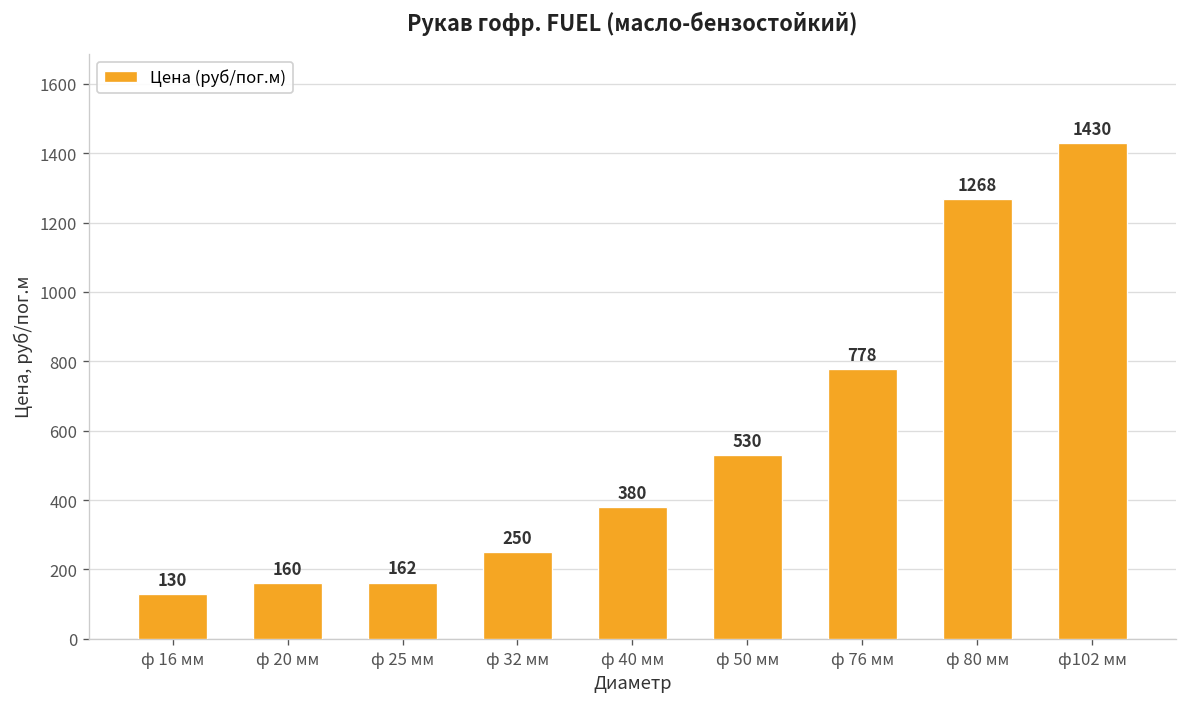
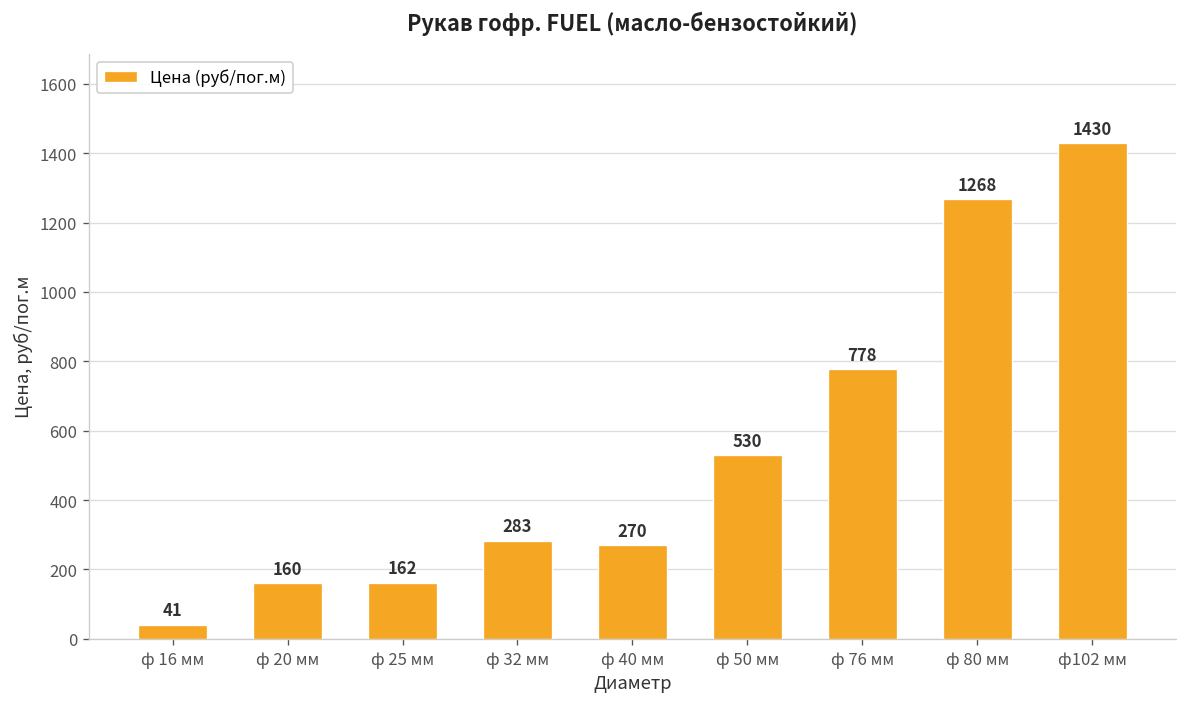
  {
-   "ф 16 мм": 130,
+   "ф 16 мм": 41,
    "ф 20 мм": 160,
    "ф 25 мм": 162,
-   "ф 32 мм": 250,
-   "ф 40 мм": 380,
+   "ф 32 мм": 283,
+   "ф 40 мм": 270,
    "ф 50 мм": 530,
    "ф 76 мм": 778,
    "ф 80 мм": 1268,
    "ф102 мм": 1430
  }
